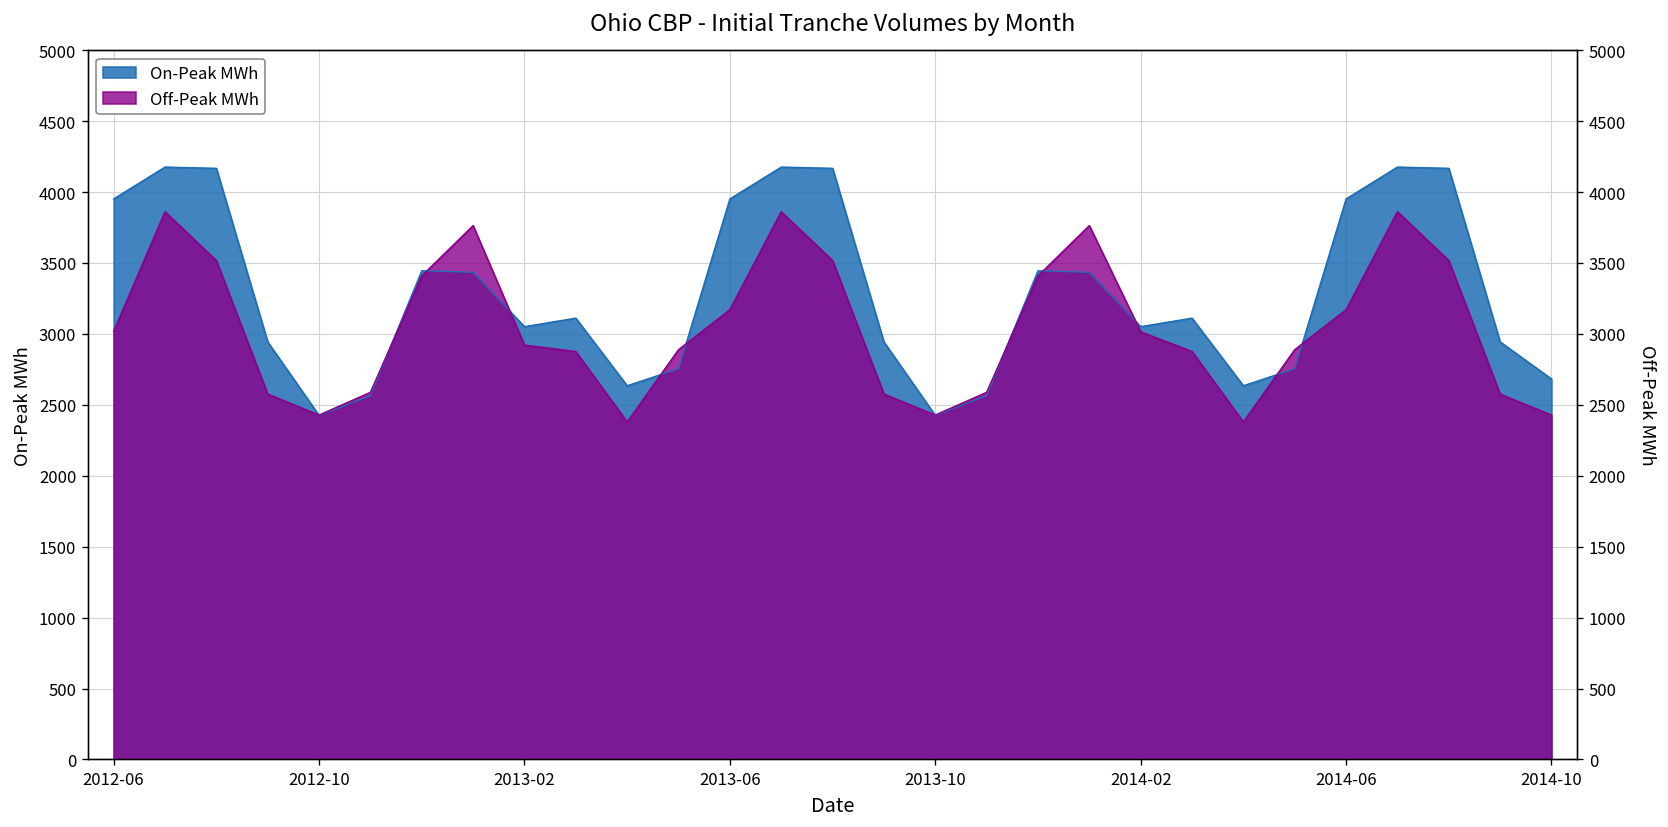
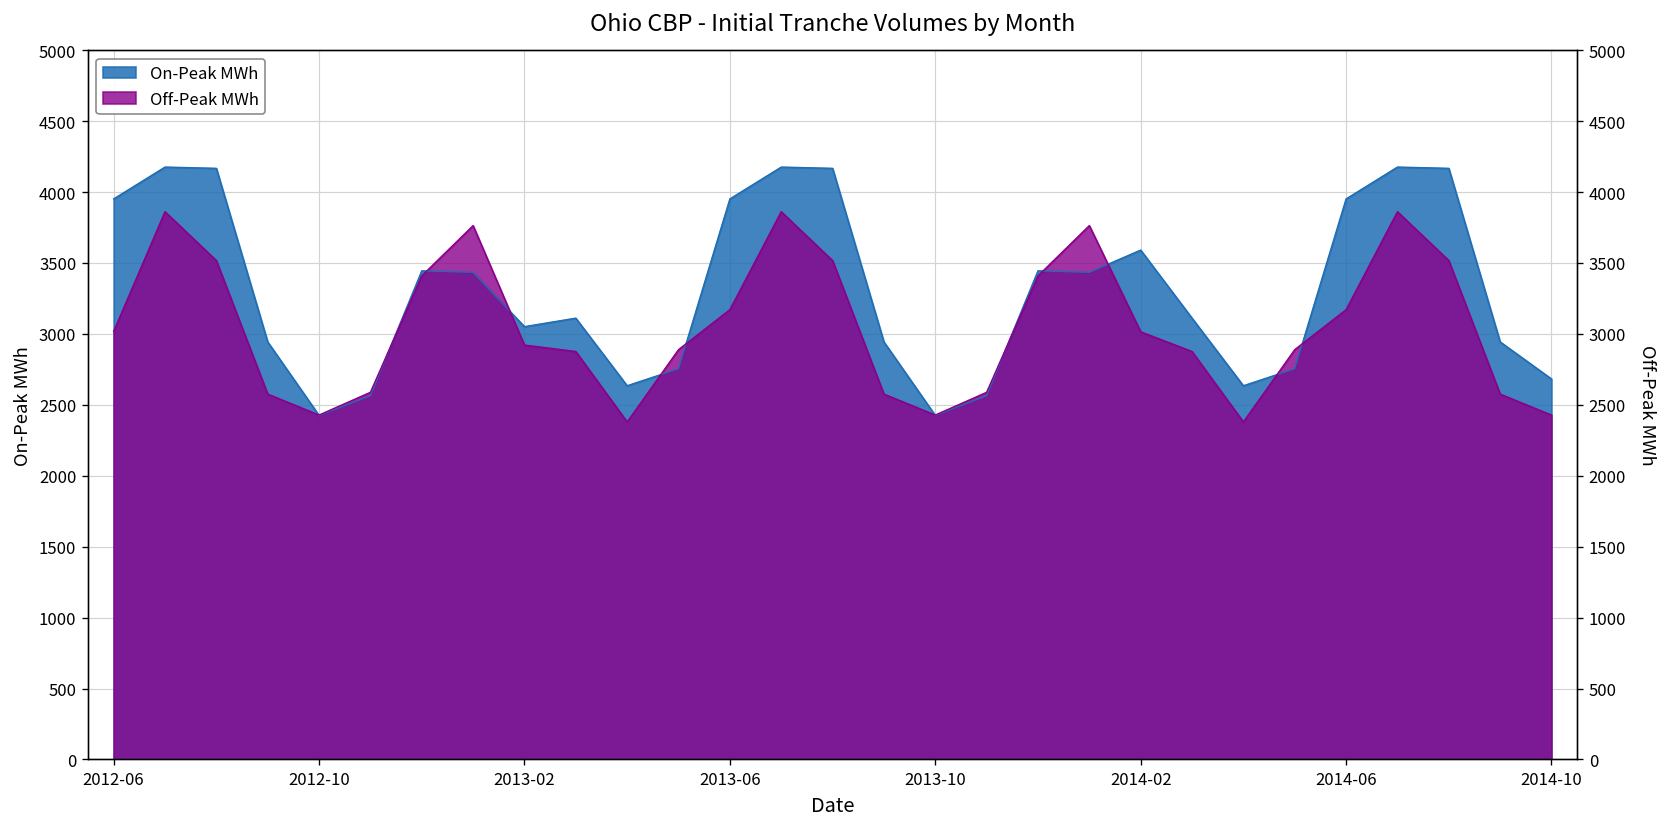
  {
    "On-Peak MWh": {
      "2012-06": 3950,
      "2013-02": 3050,
      "2013-06": 3950,
-     "2014-02": 3050,
+     "2014-02": 3590,
      "2014-06": 3950,
      "2014-10": 2680
    },
    "Off-Peak MWh": {
      "2012-06": 3020,
      "2013-02": 2920,
      "2013-06": 3170,
      "2014-02": 3020,
      "2014-06": 3170,
      "2014-10": 2430
    }
  }
